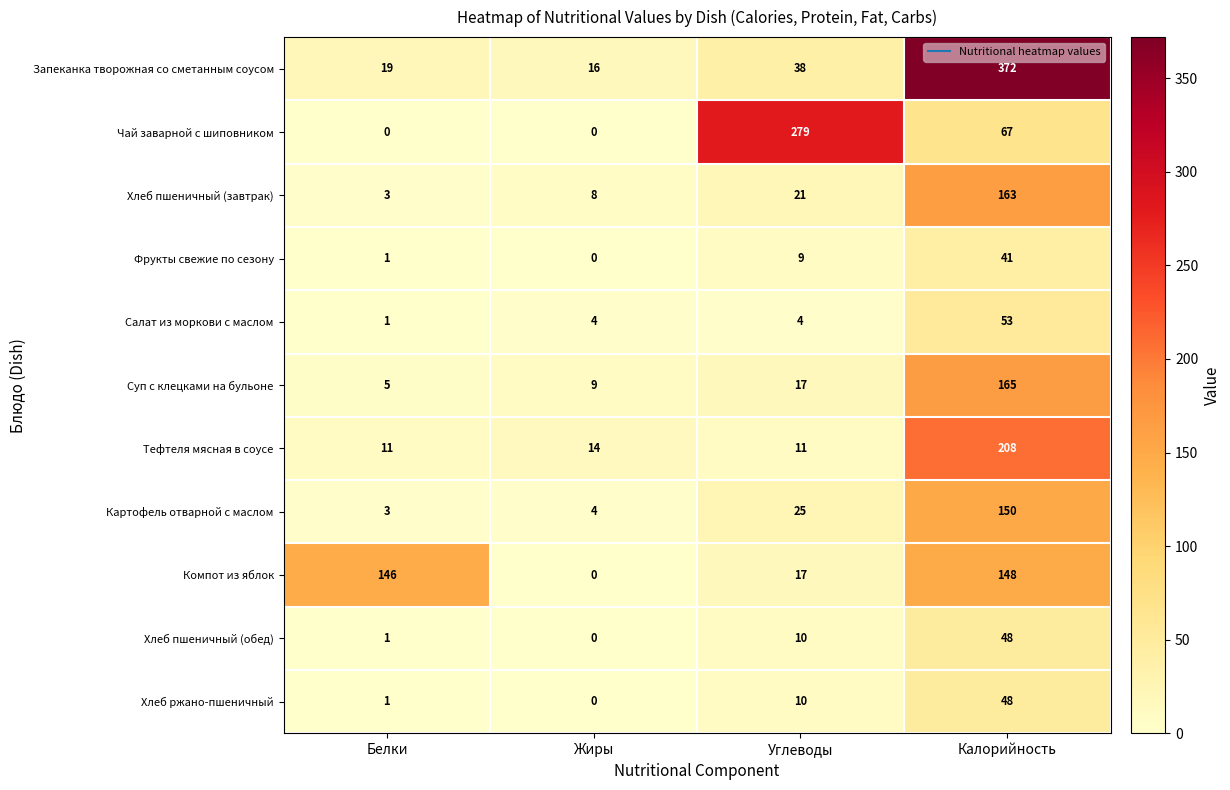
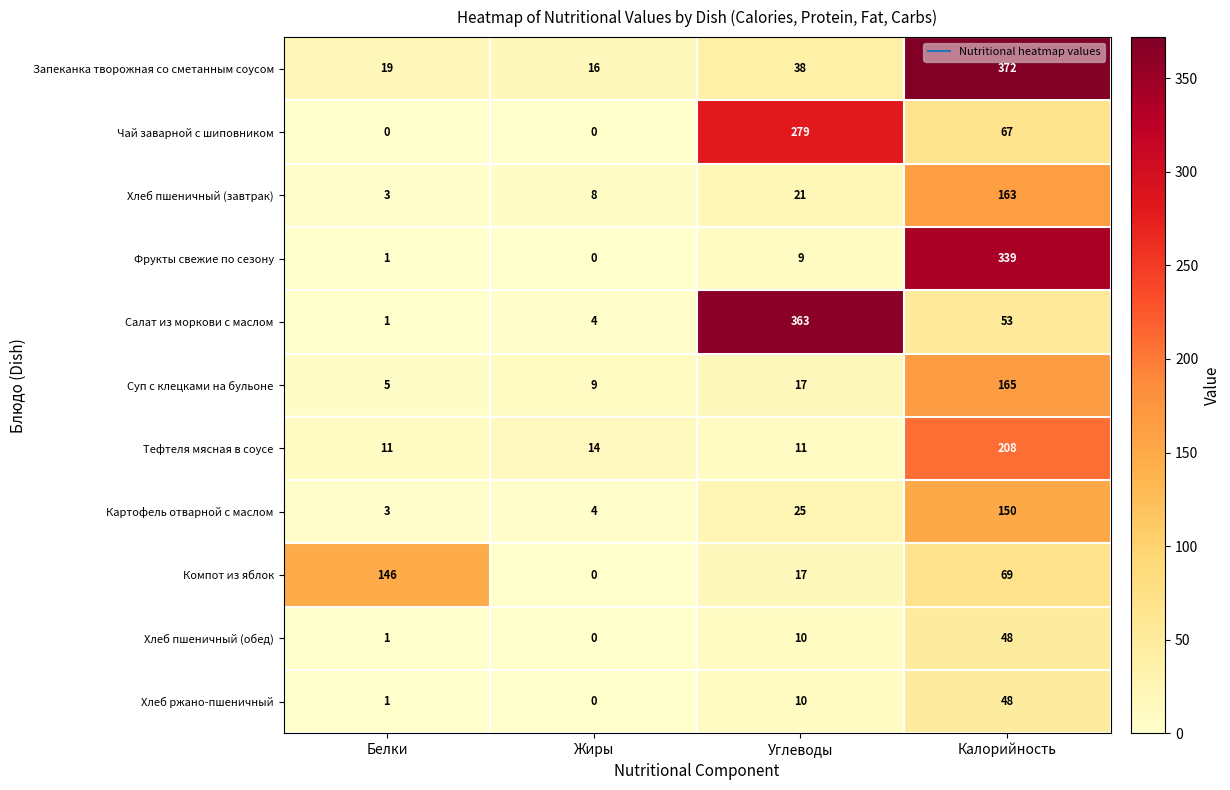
  {
    "Запеканка творожная со сметанным соусом": {
      "Белки": 19,
      "Жиры": 16,
      "Углеводы": 38,
      "Калорийность": 372
    },
    "Чай заварной с шиповником": {
      "Белки": 0,
      "Жиры": 0,
      "Углеводы": 279,
      "Калорийность": 67
    },
    "Хлеб пшеничный (завтрак)": {
      "Белки": 3,
      "Жиры": 8,
      "Углеводы": 21,
      "Калорийность": 163
    },
    "Фрукты свежие по сезону": {
      "Белки": 1,
      "Жиры": 0,
      "Углеводы": 9,
-     "Калорийность": 41
+     "Калорийность": 339
    },
    "Салат из моркови с маслом": {
      "Белки": 1,
      "Жиры": 4,
-     "Углеводы": 4,
+     "Углеводы": 363,
      "Калорийность": 53
    },
    "Суп с клецками на бульоне": {
      "Белки": 5,
      "Жиры": 9,
      "Углеводы": 17,
      "Калорийность": 165
    },
    "Тефтеля мясная в соусе": {
      "Белки": 11,
      "Жиры": 14,
      "Углеводы": 11,
      "Калорийность": 208
    },
    "Картофель отварной с маслом": {
      "Белки": 3,
      "Жиры": 4,
      "Углеводы": 25,
      "Калорийность": 150
    },
    "Компот из яблок": {
      "Белки": 146,
      "Жиры": 0,
      "Углеводы": 17,
-     "Калорийность": 148
+     "Калорийность": 69
    },
    "Хлеб пшеничный (обед)": {
      "Белки": 1,
      "Жиры": 0,
      "Углеводы": 10,
      "Калорийность": 48
    },
    "Хлеб ржано-пшеничный": {
      "Белки": 1,
      "Жиры": 0,
      "Углеводы": 10,
      "Калорийность": 48
    }
  }
